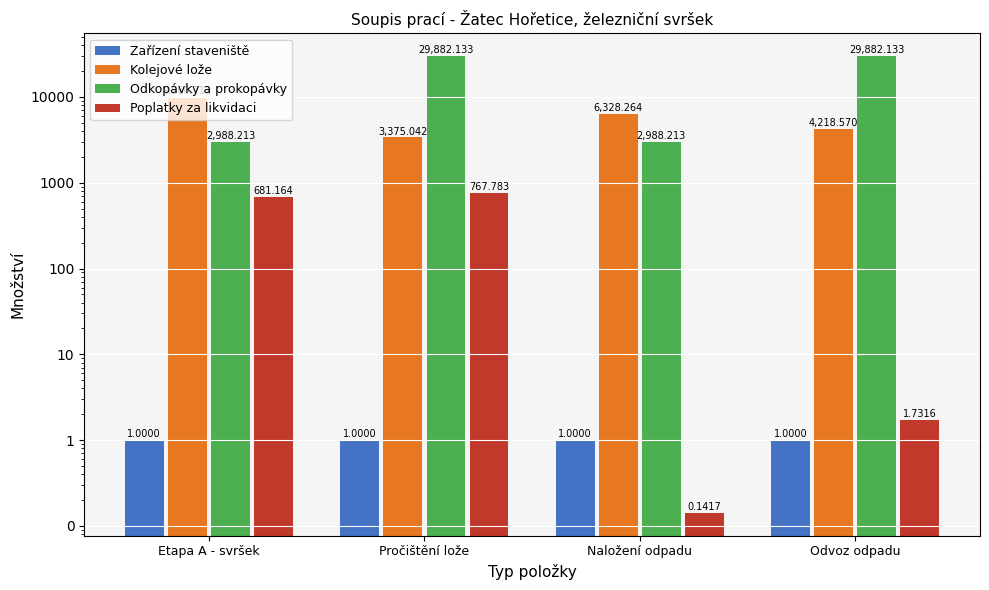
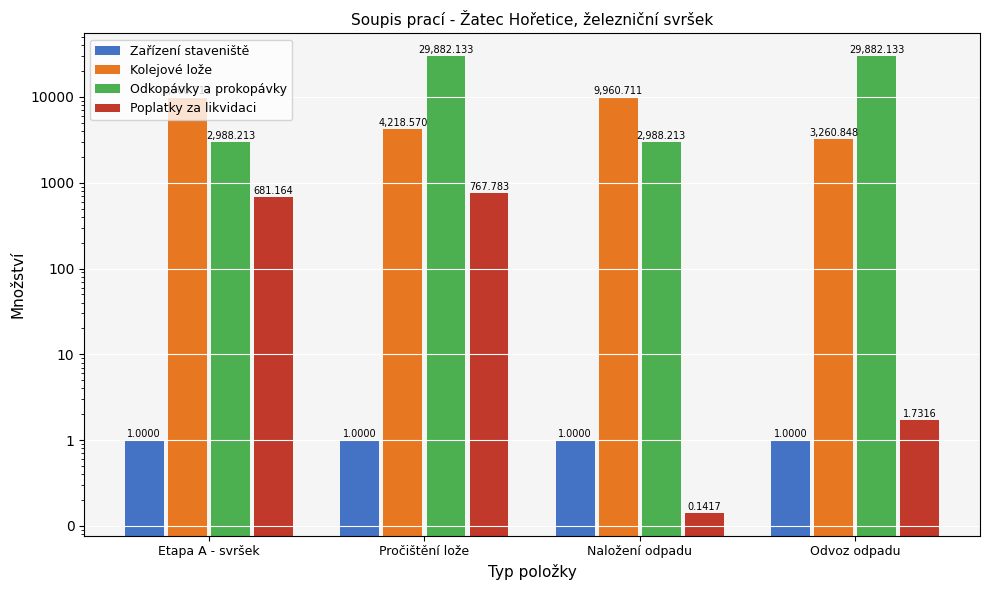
  {
    "Zařízení staveniště": {
      "Etapa A - svršek": "1.0000",
      "Pročištění lože": "1.0000",
      "Naložení odpadu": "1.0000",
      "Odvoz odpadu": "1.0000"
    },
    "Kolejové lože": {
-     "Pročištění lože": "3,375.042",
-     "Naložení odpadu": "6,328.264",
-     "Odvoz odpadu": "4,218.570"
+     "Pročištění lože": "4,218.570",
+     "Naložení odpadu": "9,960.711",
+     "Odvoz odpadu": "3,260.848"
    },
    "Odkopávky a prokopávky": {
      "Etapa A - svršek": "2,988.213",
      "Pročištění lože": "29,882.133",
      "Naložení odpadu": "2,988.213",
      "Odvoz odpadu": "29,882.133"
    },
    "Poplatky za likvidaci": {
      "Etapa A - svršek": "681.164",
      "Pročištění lože": "767.783",
      "Naložení odpadu": "0.1417",
      "Odvoz odpadu": "1.7316"
    }
  }
